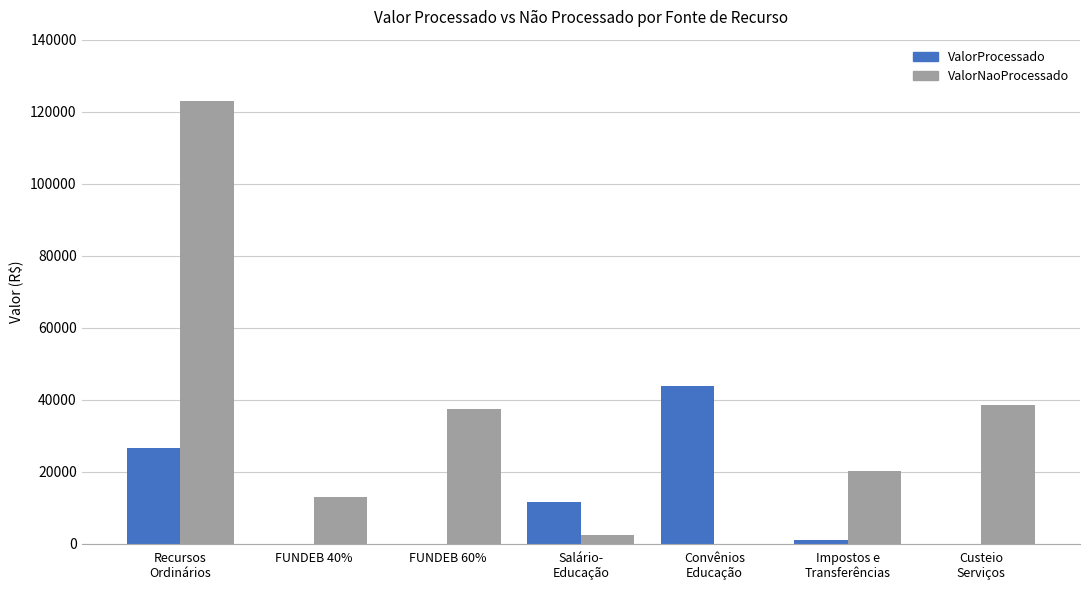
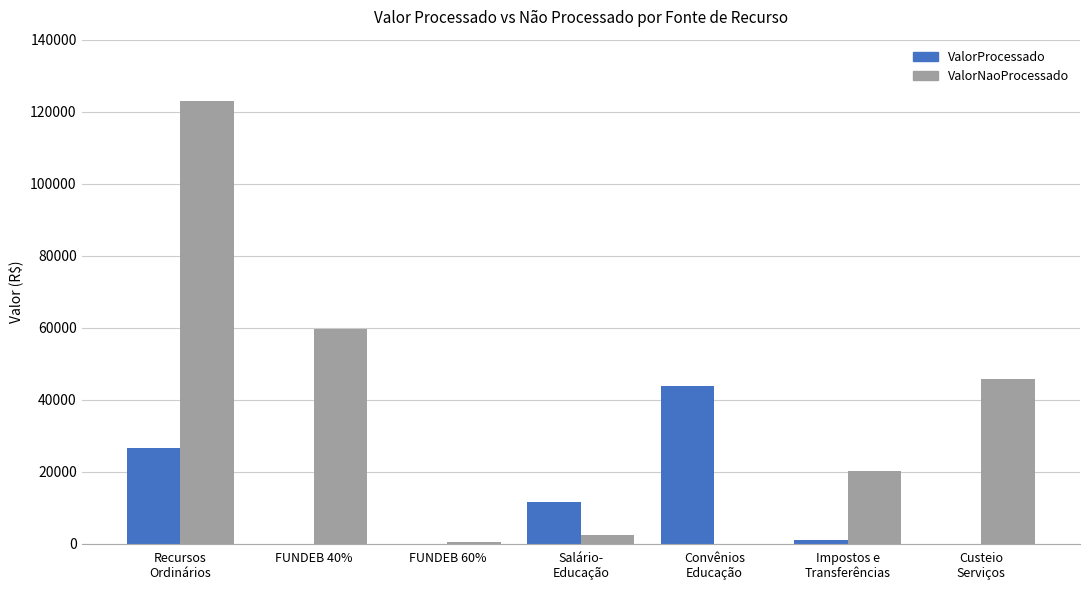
  {
    "ValorProcessado": {
      "Recursos Ordinários": 27000,
      "FUNDEB 40%": 0,
      "FUNDEB 60%": 0,
      "Salário- Educação": 12000,
      "Convênios Educação": 44000,
      "Impostos e Transferências": 1000,
      "Custeio Serviços": 0
    },
    "ValorNaoProcessado": {
      "Recursos Ordinários": 123000,
-     "FUNDEB 40%": 13000,
-     "FUNDEB 60%": 37000,
+     "FUNDEB 40%": 60000,
+     "FUNDEB 60%": 1000,
      "Salário- Educação": 2000,
      "Convênios Educação": 0,
      "Impostos e Transferências": 20000,
-     "Custeio Serviços": 38000
+     "Custeio Serviços": 46000
    }
  }
